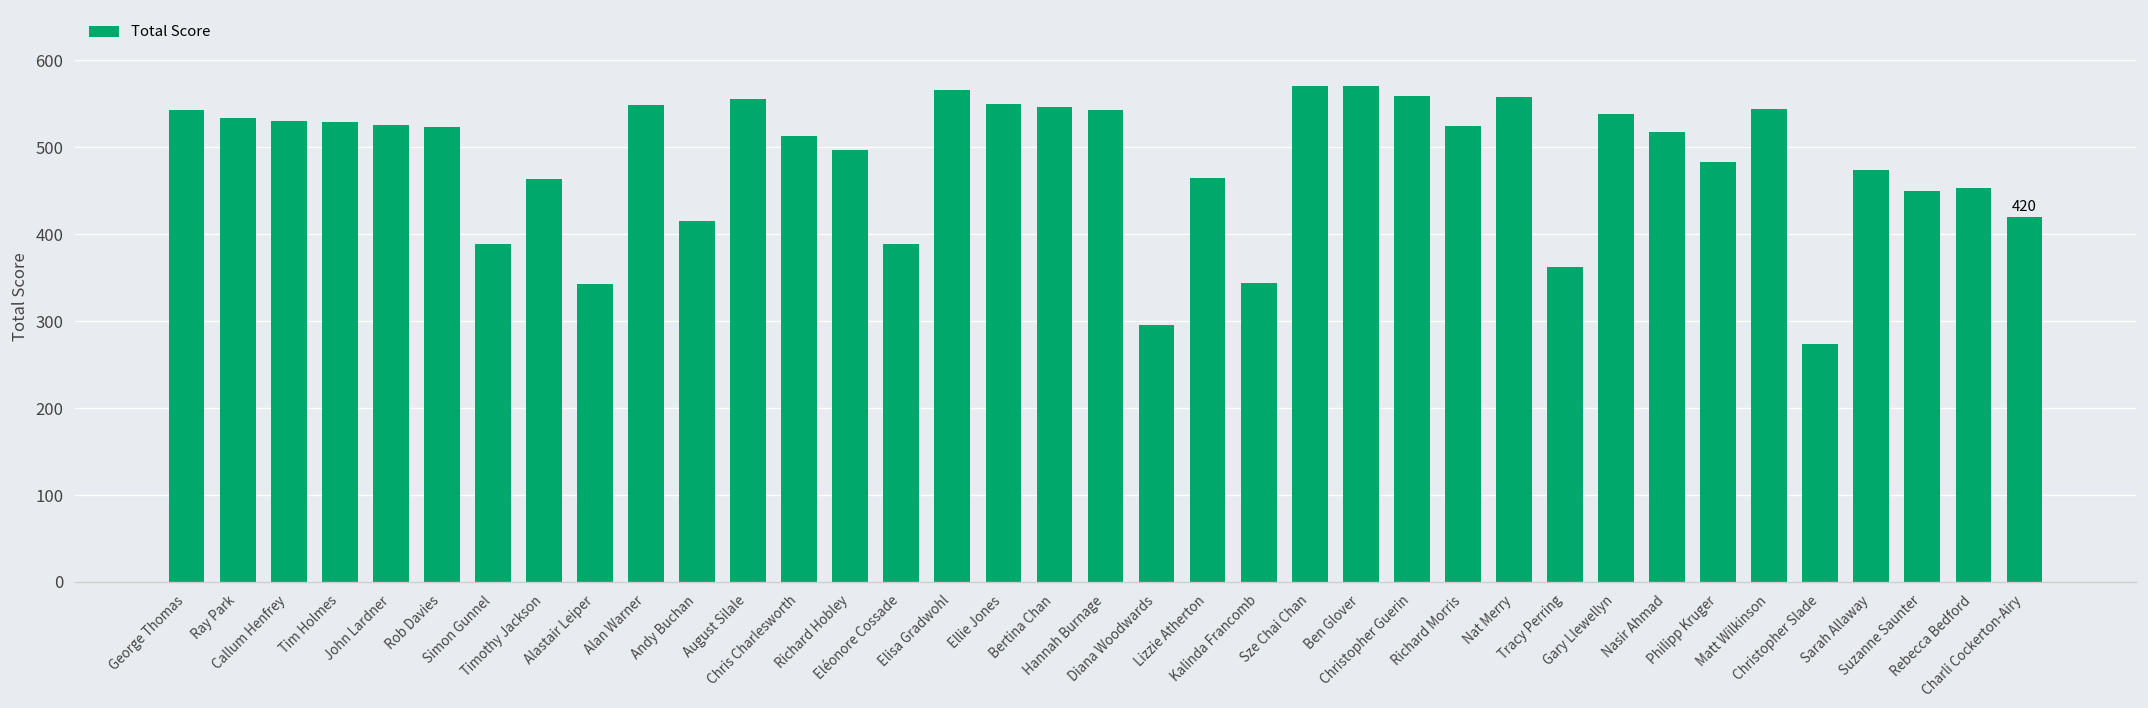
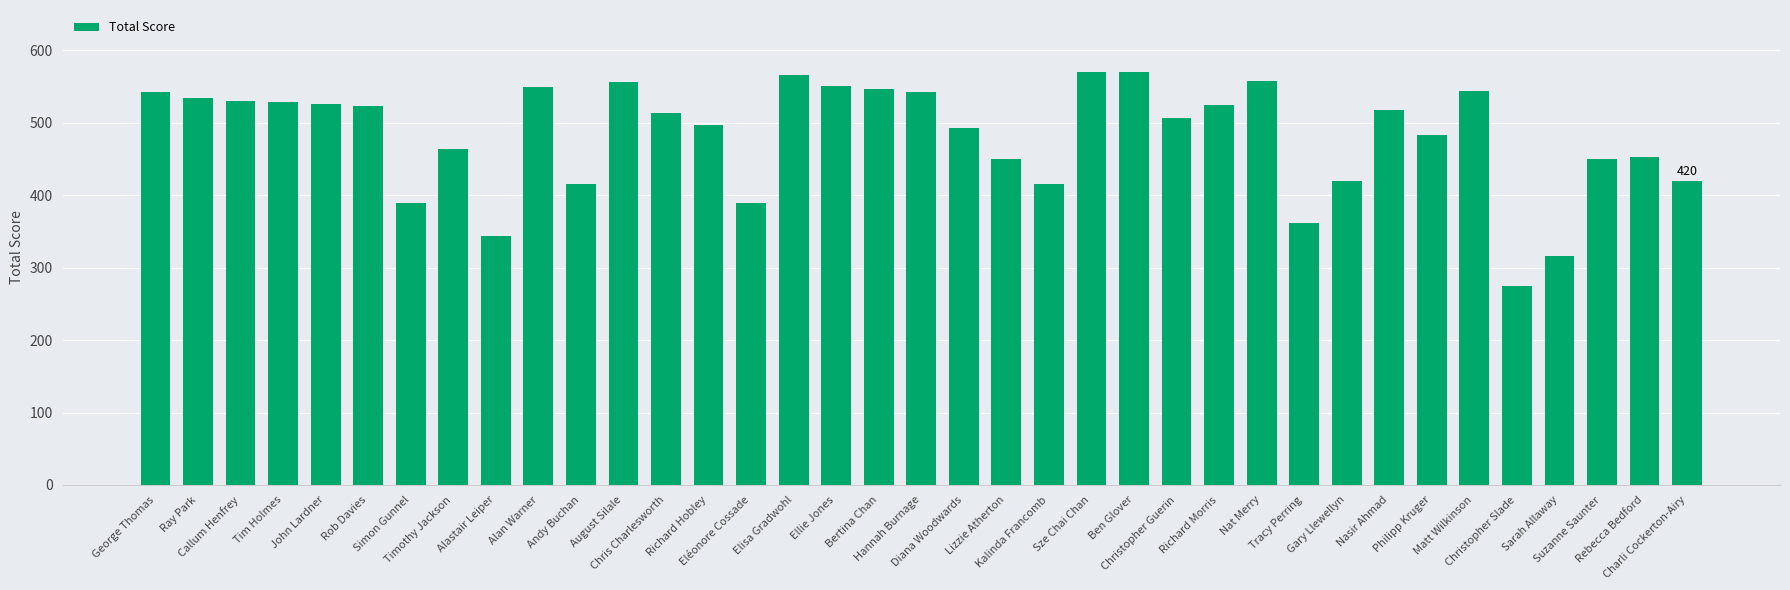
  {
    "George Thomas": 540,
    "Ray Park": 530,
    "Callum Henfrey": 530,
    "Tim Holmes": 530,
    "John Lardner": 530,
    "Rob Davies": 520,
    "Simon Gunnel": 390,
    "Timothy Jackson": 460,
    "Alastair Leiper": 340,
    "Alan Warner": 550,
    "Andy Buchan": 420,
    "August Silale": 560,
    "Chris Charlesworth": 510,
    "Richard Hobley": 500,
    "Eléonore Cossade": 390,
    "Elisa Gradwohl": 570,
    "Ellie Jones": 550,
    "Bertina Chan": 550,
    "Hannah Burnage": 540,
-   "Diana Woodwards": 300,
-   "Lizzie Atherton": 470,
-   "Kalinda Francomb": 340,
+   "Diana Woodwards": 490,
+   "Lizzie Atherton": 450,
+   "Kalinda Francomb": 420,
    "Sze Chai Chan": 570,
    "Ben Glover": 570,
-   "Christopher Guerin": 560,
+   "Christopher Guerin": 510,
    "Richard Morris": 520,
    "Nat Merry": 560,
    "Tracy Perring": 360,
-   "Gary Llewellyn": 540,
+   "Gary Llewellyn": 420,
    "Nasir Ahmad": 520,
    "Philipp Kruger": 480,
    "Matt Wilkinson": 540,
    "Christopher Slade": 270,
-   "Sarah Allaway": 470,
+   "Sarah Allaway": 320,
    "Suzanne Saunter": 450,
    "Rebecca Bedford": 450
  }
